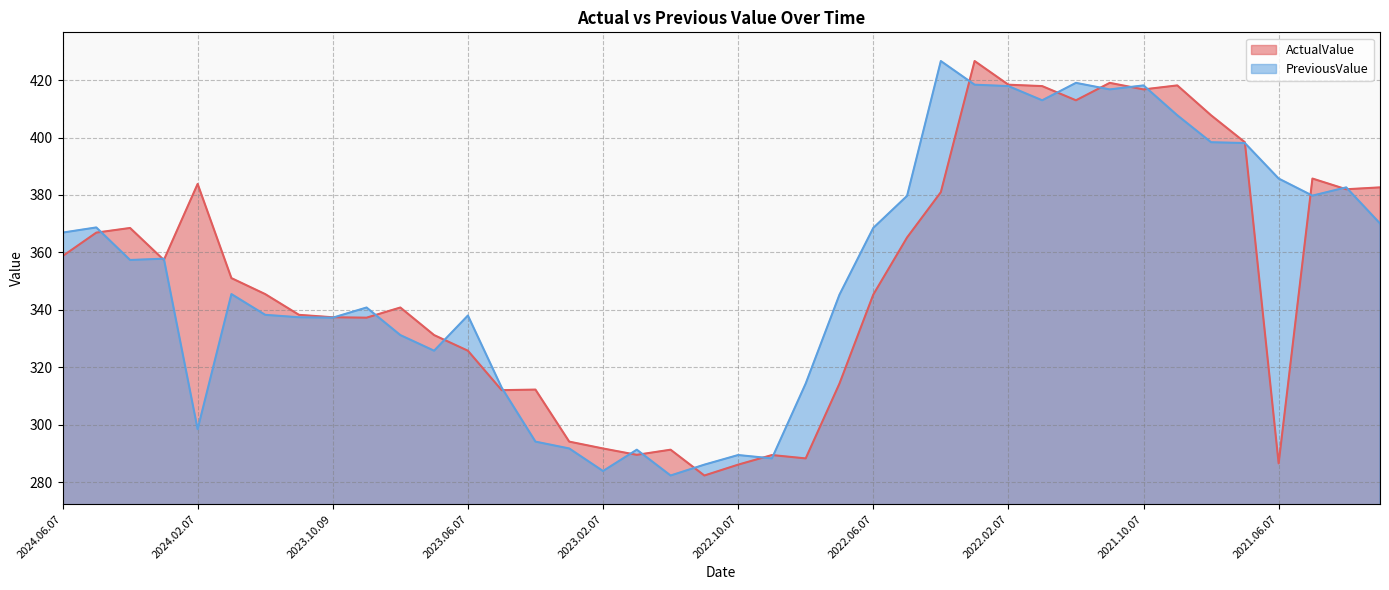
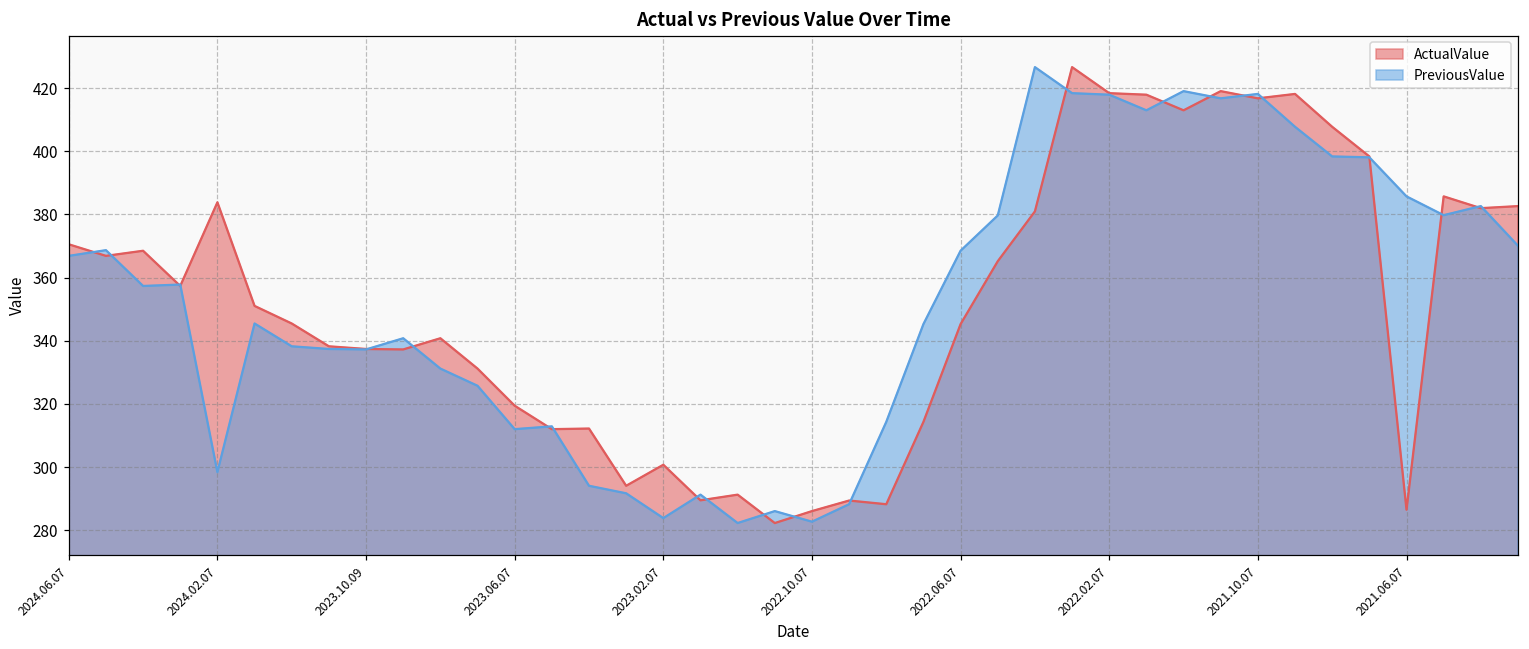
  {
    "ActualValue": {
-     "2024.06.07": 359,
+     "2024.06.07": 371,
      "2024.02.07": 384,
-     "2023.06.07": 326,
-     "2023.02.07": 292,
+     "2023.06.07": 319,
+     "2023.02.07": 301,
      "2022.10.07": 286,
      "2022.06.07": 345,
      "2021.10.07": 417,
      "2021.06.07": 287
    },
    "PreviousValue": {
      "2024.06.07": 367,
      "2024.02.07": 298,
-     "2023.06.07": 338,
+     "2023.06.07": 312,
      "2023.02.07": 284,
-     "2022.10.07": 289,
+     "2022.10.07": 283,
      "2022.06.07": 369,
      "2021.10.07": 418,
      "2021.06.07": 386
    }
  }
